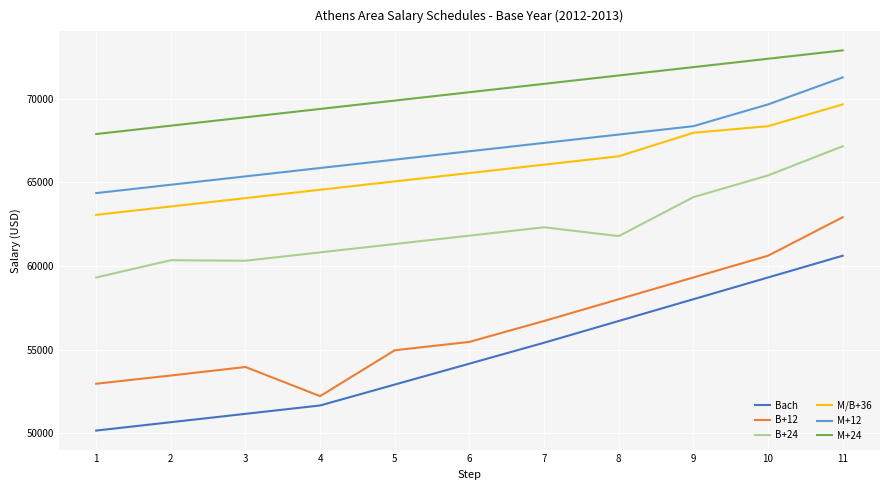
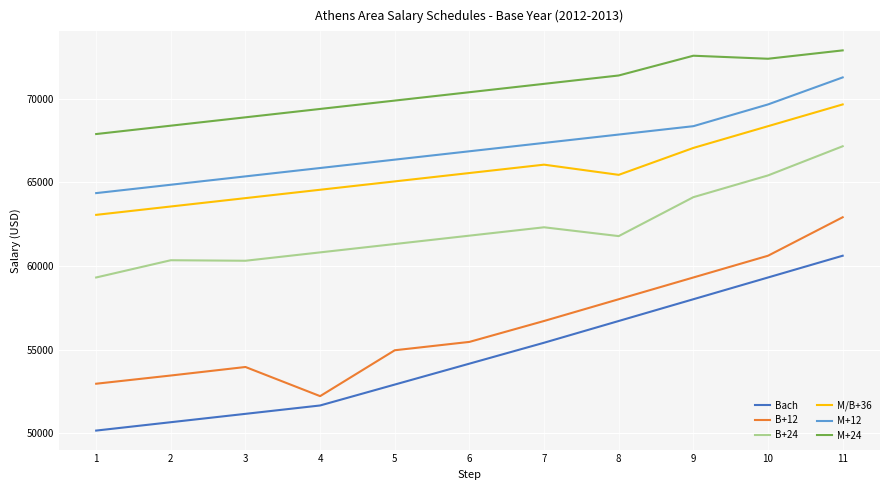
  {
    "B+12": {
      "1": 53000,
      "2": 53500,
      "3": 54000,
      "4": 52200,
      "5": 55000,
      "6": 55500,
      "7": 56700,
      "8": 58000,
      "9": 59300,
      "10": 60600,
      "11": 62900
    },
    "B+24": {
      "1": 59300,
      "2": 60300,
      "3": 60300,
      "4": 60800,
      "5": 61300,
      "6": 61800,
      "7": 62300,
      "8": 61800,
      "9": 64100,
      "10": 65400,
      "11": 67200
    },
    "M/B+36": {
      "1": 63100,
      "2": 63600,
      "3": 64100,
      "4": 64600,
      "5": 65100,
      "6": 65600,
      "7": 66100,
-     "8": 66600,
-     "9": 68000,
+     "8": 65400,
+     "9": 67100,
      "10": 68400,
      "11": 69700
    },
    "M+24": {
      "1": 67900,
      "2": 68400,
      "3": 68900,
      "4": 69400,
      "5": 69900,
      "6": 70400,
      "7": 70900,
      "8": 71400,
-     "9": 71900,
+     "9": 72600,
      "10": 72400,
      "11": 72900
    }
  }
